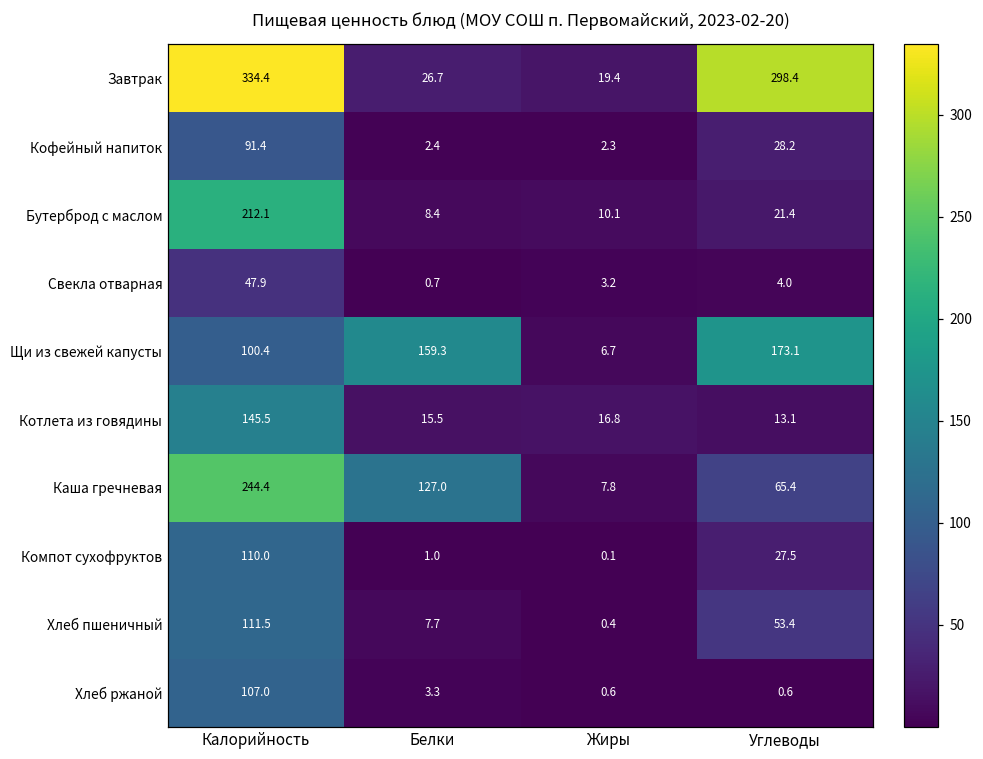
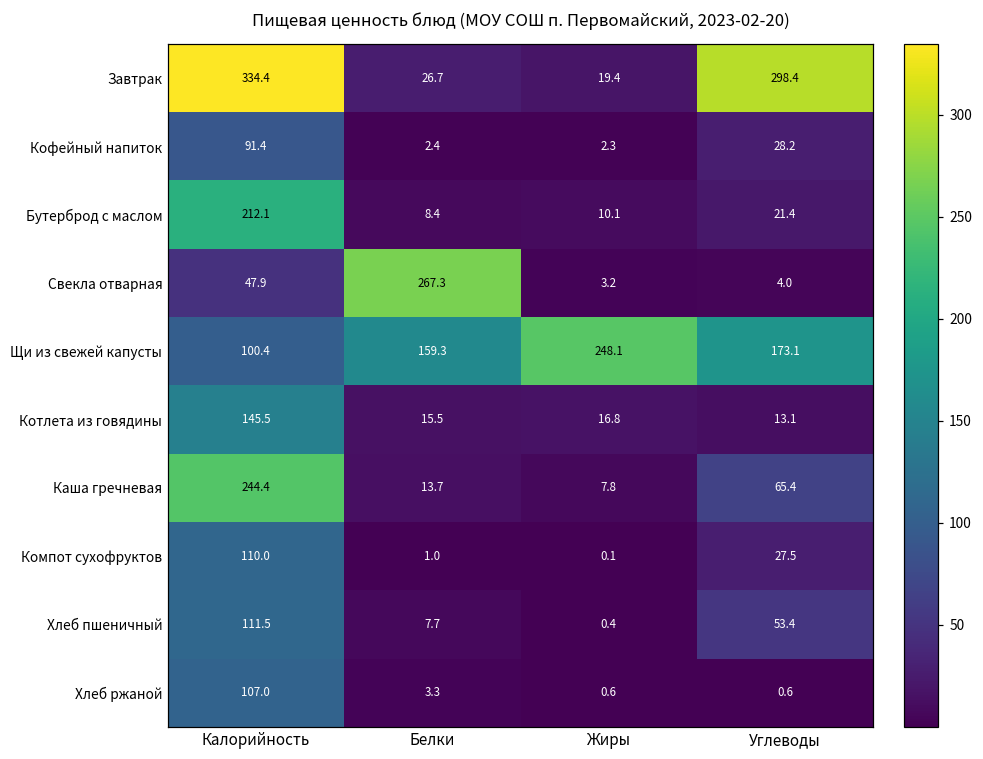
  {
    "Завтрак": {
      "Калорийность": 334.4,
      "Белки": 26.7,
      "Жиры": 19.4,
      "Углеводы": 298.4
    },
    "Кофейный напиток": {
      "Калорийность": 91.4,
      "Белки": 2.4,
      "Жиры": 2.3,
      "Углеводы": 28.2
    },
    "Бутерброд с маслом": {
      "Калорийность": 212.1,
      "Белки": 8.4,
      "Жиры": 10.1,
      "Углеводы": 21.4
    },
    "Свекла отварная": {
      "Калорийность": 47.9,
-     "Белки": 0.7,
+     "Белки": 267.3,
      "Жиры": 3.2,
      "Углеводы": 4.0
    },
    "Щи из свежей капусты": {
      "Калорийность": 100.4,
      "Белки": 159.3,
-     "Жиры": 6.7,
+     "Жиры": 248.1,
      "Углеводы": 173.1
    },
    "Котлета из говядины": {
      "Калорийность": 145.5,
      "Белки": 15.5,
      "Жиры": 16.8,
      "Углеводы": 13.1
    },
    "Каша гречневая": {
      "Калорийность": 244.4,
-     "Белки": 127.0,
+     "Белки": 13.7,
      "Жиры": 7.8,
      "Углеводы": 65.4
    },
    "Компот сухофруктов": {
      "Калорийность": 110.0,
      "Белки": 1.0,
      "Жиры": 0.1,
      "Углеводы": 27.5
    },
    "Хлеб пшеничный": {
      "Калорийность": 111.5,
      "Белки": 7.7,
      "Жиры": 0.4,
      "Углеводы": 53.4
    },
    "Хлеб ржаной": {
      "Калорийность": 107.0,
      "Белки": 3.3,
      "Жиры": 0.6,
      "Углеводы": 0.6
    }
  }
